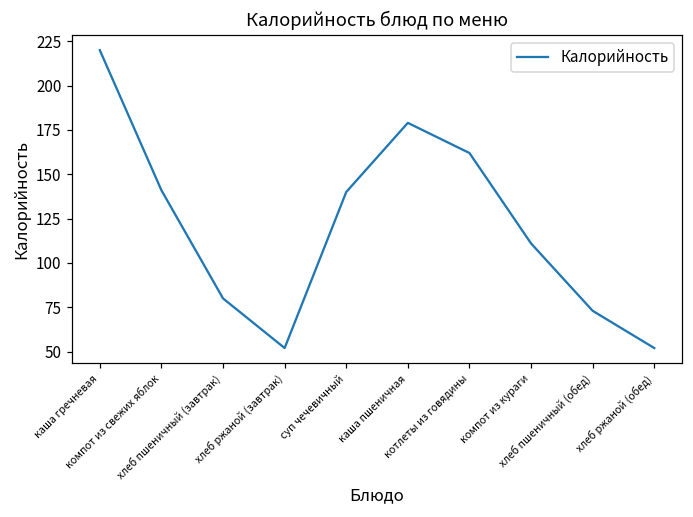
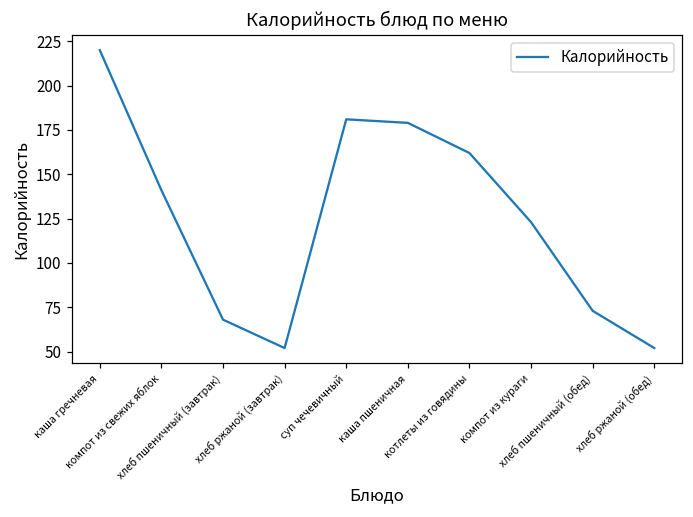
  {
    "каша гречневая": 220,
    "компот из свежих яблок": 141,
-   "хлеб пшеничный (завтрак)": 80,
+   "хлеб пшеничный (завтрак)": 68,
    "хлеб ржаной (завтрак)": 52,
-   "суп чечевичный": 140,
+   "суп чечевичный": 181,
    "каша пшеничная": 179,
    "котлеты из говядины": 162,
-   "компот из кураги": 111,
+   "компот из кураги": 123,
    "хлеб пшеничный (обед)": 73,
    "хлеб ржаной (обед)": 52
  }
